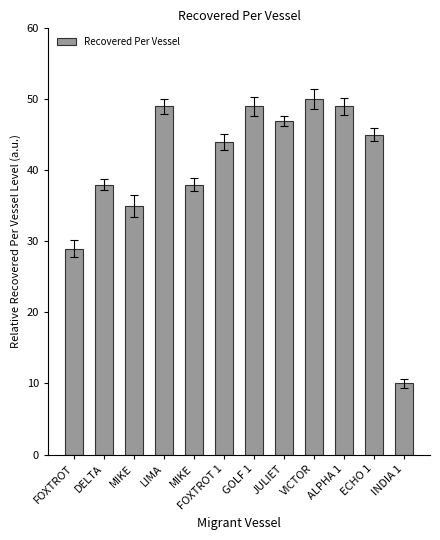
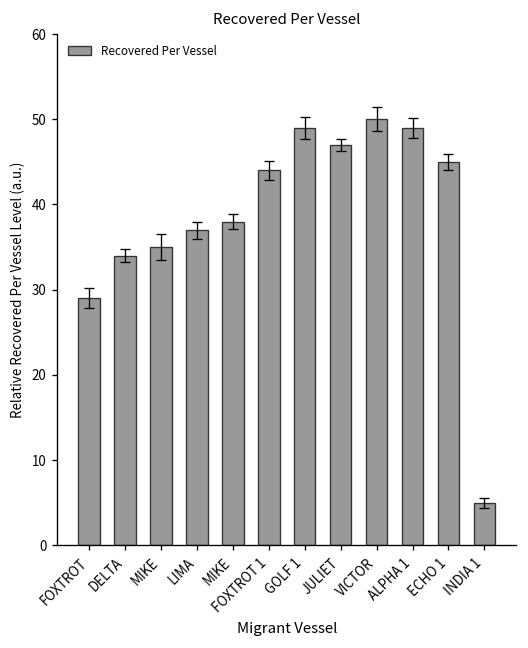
  {
    "Recovered Per Vessel": {
      "FOXTROT": 29,
-     "DELTA": 38,
-     "LIMA": 49,
+     "DELTA": 34,
+     "LIMA": 37,
      "FOXTROT 1": 44,
      "GOLF 1": 49,
      "JULIET": 47,
      "VICTOR": 50,
      "ALPHA 1": 49,
      "ECHO 1": 45,
-     "INDIA 1": 10
+     "INDIA 1": 5
    }
  }
